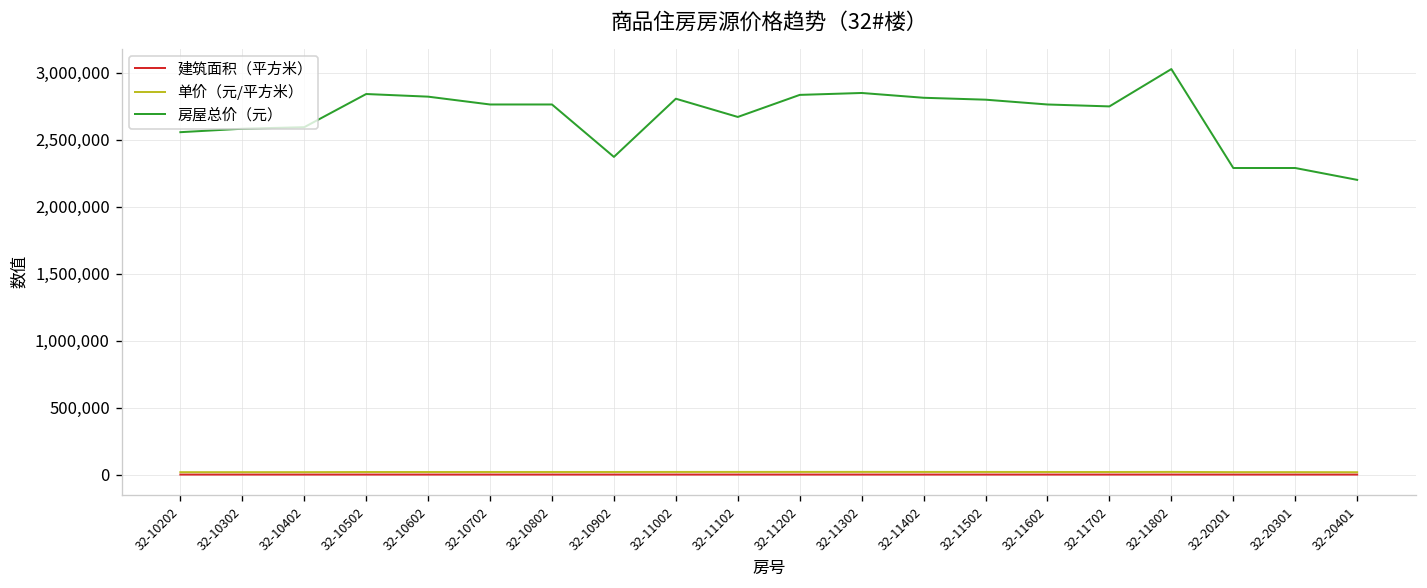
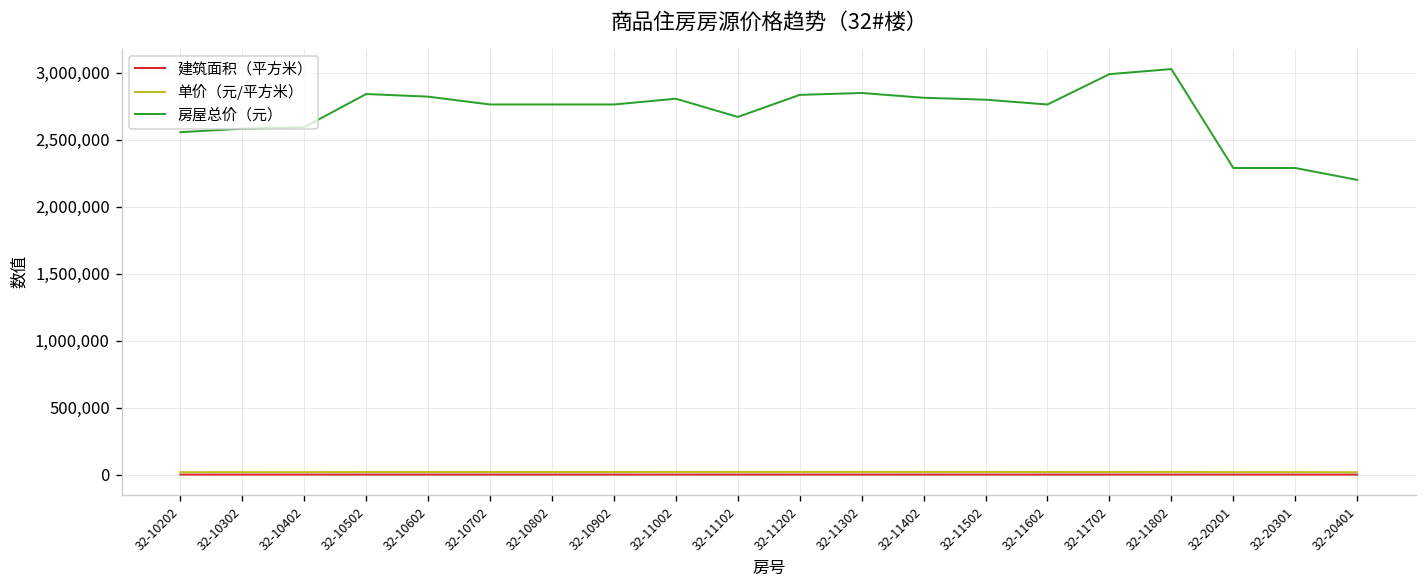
  {
    "房屋总价（元）": {
      "32-10202": "2,560,000",
      "32-10502": "2,840,000",
      "32-10602": "2,820,000",
      "32-10702": "2,760,000",
      "32-10802": "2,760,000",
-     "32-10902": "2,370,000",
+     "32-10902": "2,760,000",
      "32-11002": "2,810,000",
      "32-11102": "2,670,000",
      "32-11202": "2,840,000",
      "32-11302": "2,850,000",
      "32-11402": "2,810,000",
      "32-11502": "2,800,000",
      "32-11602": "2,760,000",
-     "32-11702": "2,750,000",
+     "32-11702": "2,990,000",
      "32-11802": "3,030,000",
      "32-20201": "2,290,000",
      "32-20301": "2,290,000",
      "32-20401": "2,200,000"
    }
  }
